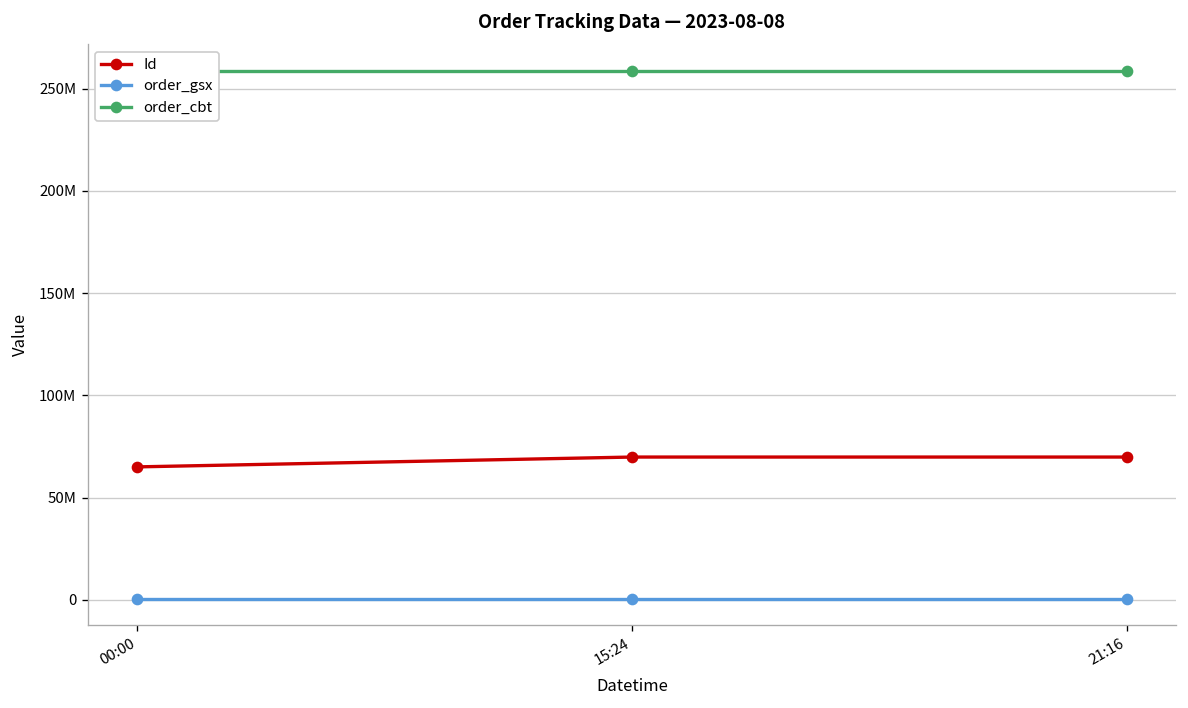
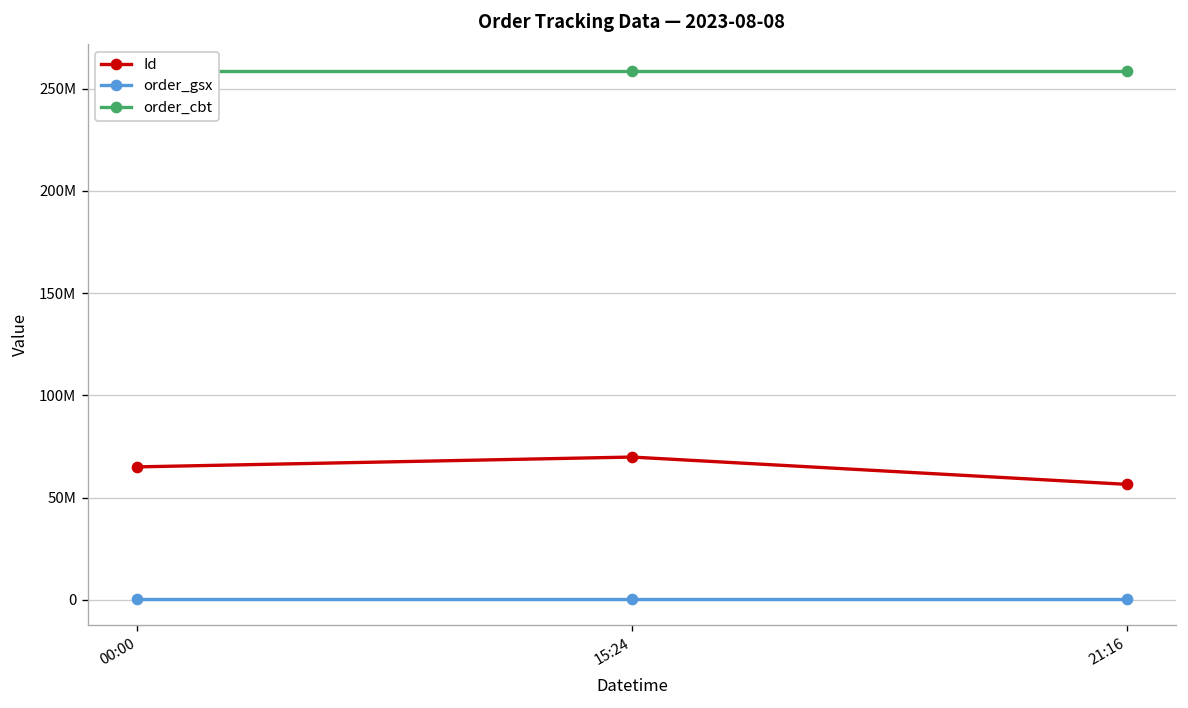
  {
    "Id": {
      "00:00": 65000000,
      "15:24": 70000000,
-     "21:16": 70000000
+     "21:16": 57000000
    },
    "order_gsx": {
      "00:00": 1000000,
      "15:24": 1000000,
      "21:16": 1000000
    },
    "order_cbt": {
      "15:24": 259000000,
      "21:16": 259000000
    }
  }
